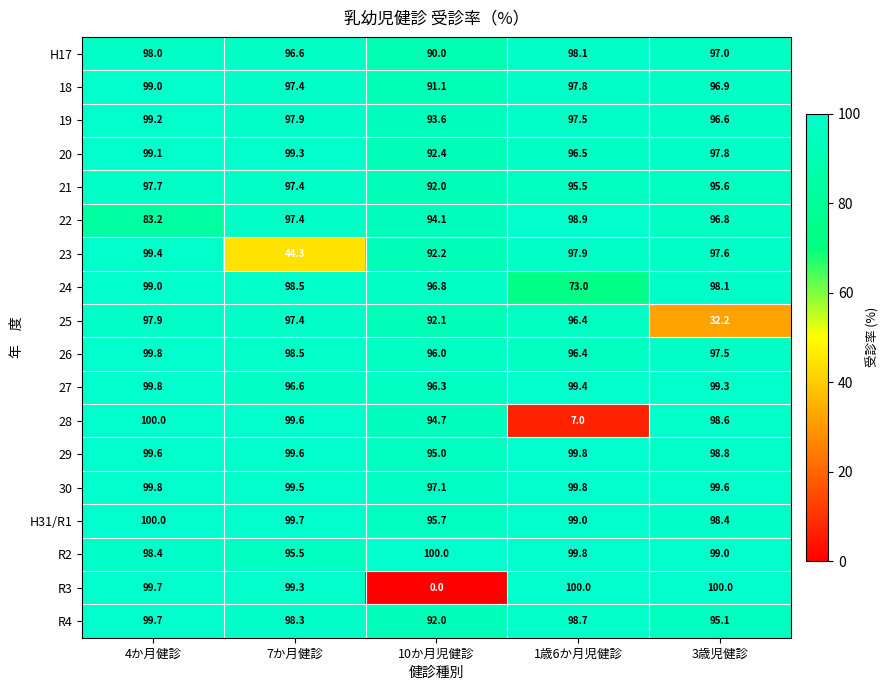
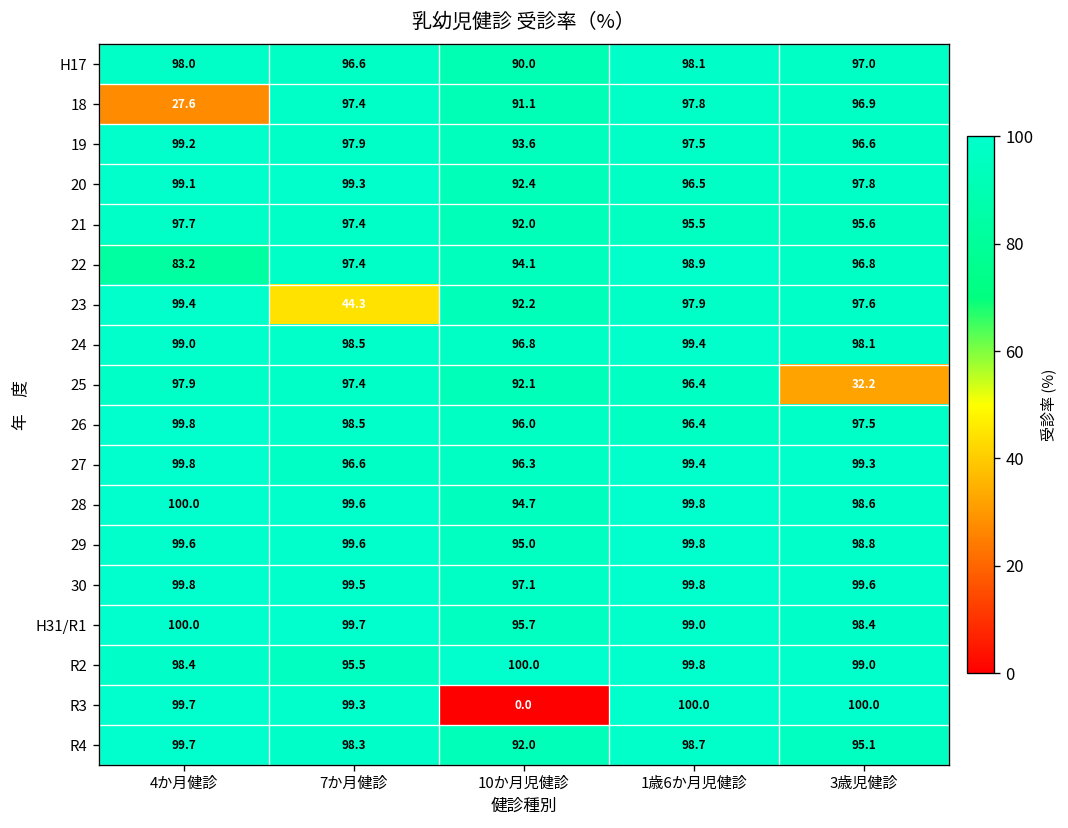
  {
    "H17": {
      "4か月健診": 98.0,
      "7か月健診": 96.6,
      "10か月児健診": 90.0,
      "1歳6か月児健診": 98.1,
      "3歳児健診": 97.0
    },
    "18": {
-     "4か月健診": 99.0,
+     "4か月健診": 27.6,
      "7か月健診": 97.4,
      "10か月児健診": 91.1,
      "1歳6か月児健診": 97.8,
      "3歳児健診": 96.9
    },
    "19": {
      "4か月健診": 99.2,
      "7か月健診": 97.9,
      "10か月児健診": 93.6,
      "1歳6か月児健診": 97.5,
      "3歳児健診": 96.6
    },
    "20": {
      "4か月健診": 99.1,
      "7か月健診": 99.3,
      "10か月児健診": 92.4,
      "1歳6か月児健診": 96.5,
      "3歳児健診": 97.8
    },
    "21": {
      "4か月健診": 97.7,
      "7か月健診": 97.4,
      "10か月児健診": 92.0,
      "1歳6か月児健診": 95.5,
      "3歳児健診": 95.6
    },
    "22": {
      "4か月健診": 83.2,
      "7か月健診": 97.4,
      "10か月児健診": 94.1,
      "1歳6か月児健診": 98.9,
      "3歳児健診": 96.8
    },
    "23": {
      "4か月健診": 99.4,
      "7か月健診": 44.3,
      "10か月児健診": 92.2,
      "1歳6か月児健診": 97.9,
      "3歳児健診": 97.6
    },
    "24": {
      "4か月健診": 99.0,
      "7か月健診": 98.5,
      "10か月児健診": 96.8,
-     "1歳6か月児健診": 73.0,
+     "1歳6か月児健診": 99.4,
      "3歳児健診": 98.1
    },
    "25": {
      "4か月健診": 97.9,
      "7か月健診": 97.4,
      "10か月児健診": 92.1,
      "1歳6か月児健診": 96.4,
      "3歳児健診": 32.2
    },
    "26": {
      "4か月健診": 99.8,
      "7か月健診": 98.5,
      "10か月児健診": 96.0,
      "1歳6か月児健診": 96.4,
      "3歳児健診": 97.5
    },
    "27": {
      "4か月健診": 99.8,
      "7か月健診": 96.6,
      "10か月児健診": 96.3,
      "1歳6か月児健診": 99.4,
      "3歳児健診": 99.3
    },
    "28": {
      "4か月健診": 100.0,
      "7か月健診": 99.6,
      "10か月児健診": 94.7,
-     "1歳6か月児健診": 7.0,
+     "1歳6か月児健診": 99.8,
      "3歳児健診": 98.6
    },
    "29": {
      "4か月健診": 99.6,
      "7か月健診": 99.6,
      "10か月児健診": 95.0,
      "1歳6か月児健診": 99.8,
      "3歳児健診": 98.8
    },
    "30": {
      "4か月健診": 99.8,
      "7か月健診": 99.5,
      "10か月児健診": 97.1,
      "1歳6か月児健診": 99.8,
      "3歳児健診": 99.6
    },
    "H31/R1": {
      "4か月健診": 100.0,
      "7か月健診": 99.7,
      "10か月児健診": 95.7,
      "1歳6か月児健診": 99.0,
      "3歳児健診": 98.4
    },
    "R2": {
      "4か月健診": 98.4,
      "7か月健診": 95.5,
      "10か月児健診": 100.0,
      "1歳6か月児健診": 99.8,
      "3歳児健診": 99.0
    },
    "R3": {
      "4か月健診": 99.7,
      "7か月健診": 99.3,
      "10か月児健診": 0.0,
      "1歳6か月児健診": 100.0,
      "3歳児健診": 100.0
    },
    "R4": {
      "4か月健診": 99.7,
      "7か月健診": 98.3,
      "10か月児健診": 92.0,
      "1歳6か月児健診": 98.7,
      "3歳児健診": 95.1
    }
  }
